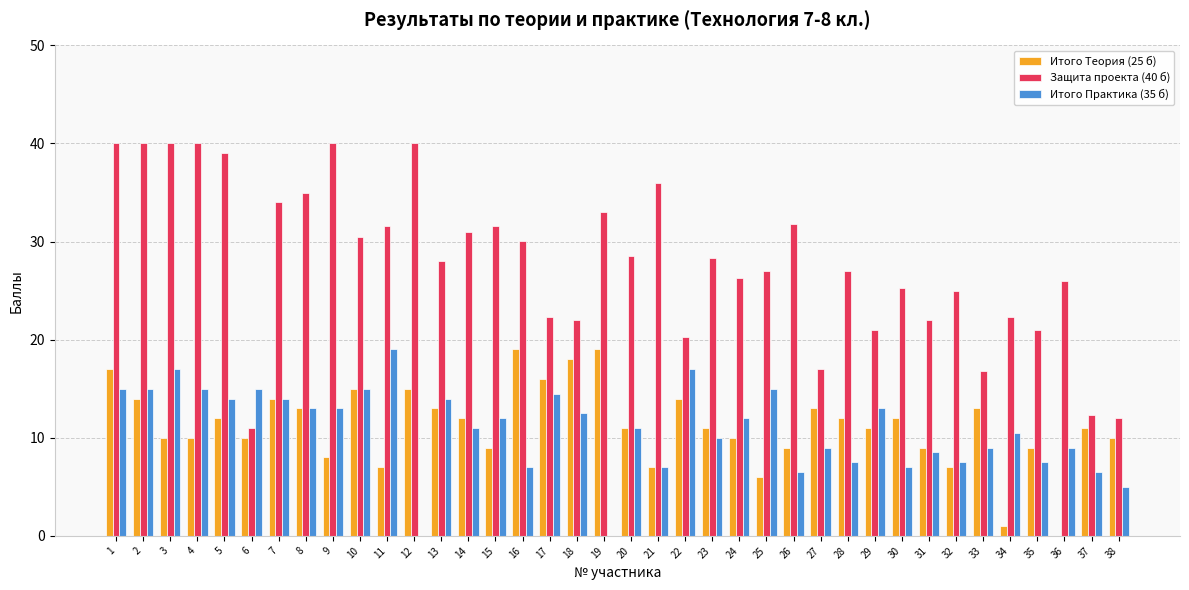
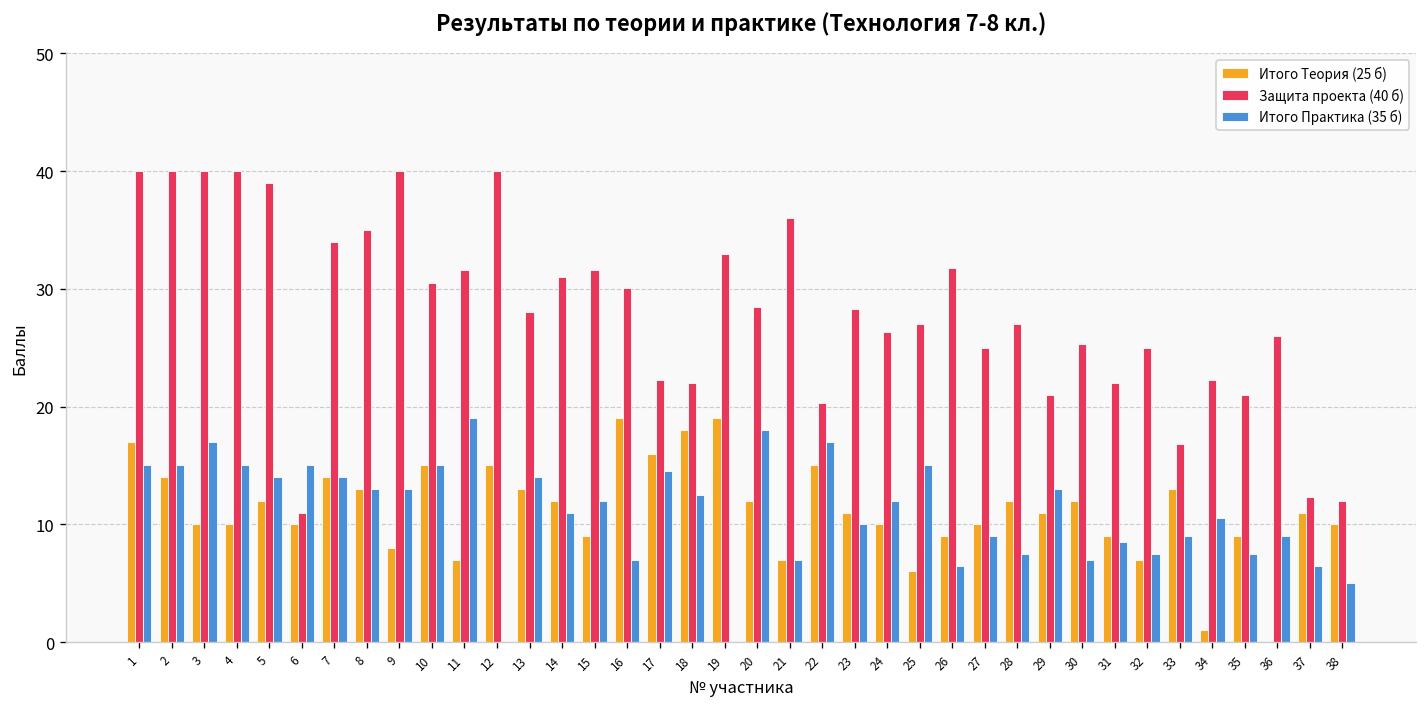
  {
    "Итого Теория (25 б)": {
      "1": 17,
      "2": 14,
      "3": 10,
      "4": 10,
      "5": 12,
      "6": 10,
      "7": 14,
      "8": 13,
      "9": 8,
      "10": 15,
      "11": 7,
      "12": 15,
      "13": 13,
      "14": 12,
      "15": 9,
      "16": 19,
      "17": 16,
      "18": 18,
      "19": 19,
-     "20": 11,
+     "20": 12,
      "21": 7,
-     "22": 14,
+     "22": 15,
      "23": 11,
      "24": 10,
      "25": 6,
      "26": 9,
-     "27": 13,
+     "27": 10,
      "28": 12,
      "29": 11,
      "30": 12,
      "31": 9,
      "32": 7,
      "33": 13,
      "34": 1,
      "35": 9,
      "36": 0,
      "37": 11,
      "38": 10
    },
    "Защита проекта (40 б)": {
      "1": 40,
      "2": 40,
      "3": 40,
      "4": 40,
      "5": 39,
      "6": 11,
      "7": 34,
      "8": 35,
      "9": 40,
      "10": 31,
      "11": 32,
      "12": 40,
      "13": 28,
      "14": 31,
      "15": 32,
      "16": 30,
      "17": 22,
      "18": 22,
      "19": 33,
      "20": 29,
      "21": 36,
      "22": 20,
      "23": 28,
      "24": 26,
      "25": 27,
      "26": 32,
-     "27": 17,
+     "27": 25,
      "28": 27,
      "29": 21,
      "30": 25,
      "31": 22,
      "32": 25,
      "33": 17,
      "34": 22,
      "35": 21,
      "36": 26,
      "37": 12,
      "38": 12
    },
    "Итого Практика (35 б)": {
      "1": 15,
      "2": 15,
      "3": 17,
      "4": 15,
      "5": 14,
      "6": 15,
      "7": 14,
      "8": 13,
      "9": 13,
      "10": 15,
      "11": 19,
      "12": 0,
      "13": 14,
      "14": 11,
      "15": 12,
      "16": 7,
      "17": 15,
      "18": 13,
      "19": 0,
-     "20": 11,
+     "20": 18,
      "21": 7,
      "22": 17,
      "23": 10,
      "24": 12,
      "25": 15,
      "26": 7,
      "27": 9,
      "28": 8,
      "29": 13,
      "30": 7,
      "31": 9,
      "32": 8,
      "33": 9,
      "34": 11,
      "35": 8,
      "36": 9,
      "37": 7,
      "38": 5
    }
  }
